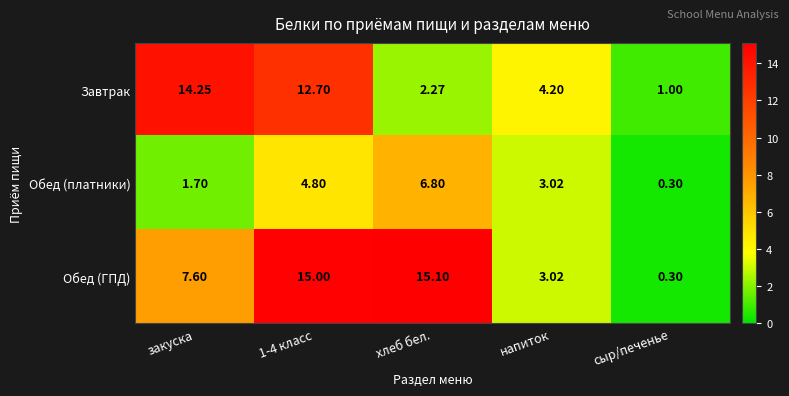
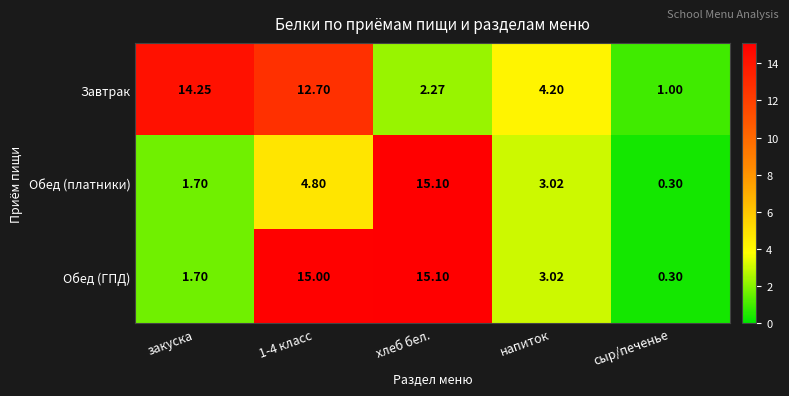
  {
    "Завтрак": {
      "закуска": 14.25,
      "1-4 класс": 12.70,
      "хлеб бел.": 2.27,
      "напиток": 4.20,
      "сыр/печенье": 1.00
    },
    "Обед (платники)": {
      "закуска": 1.70,
      "1-4 класс": 4.80,
-     "хлеб бел.": 6.80,
+     "хлеб бел.": 15.10,
      "напиток": 3.02,
      "сыр/печенье": 0.30
    },
    "Обед (ГПД)": {
-     "закуска": 7.60,
+     "закуска": 1.70,
      "1-4 класс": 15.00,
      "хлеб бел.": 15.10,
      "напиток": 3.02,
      "сыр/печенье": 0.30
    }
  }
